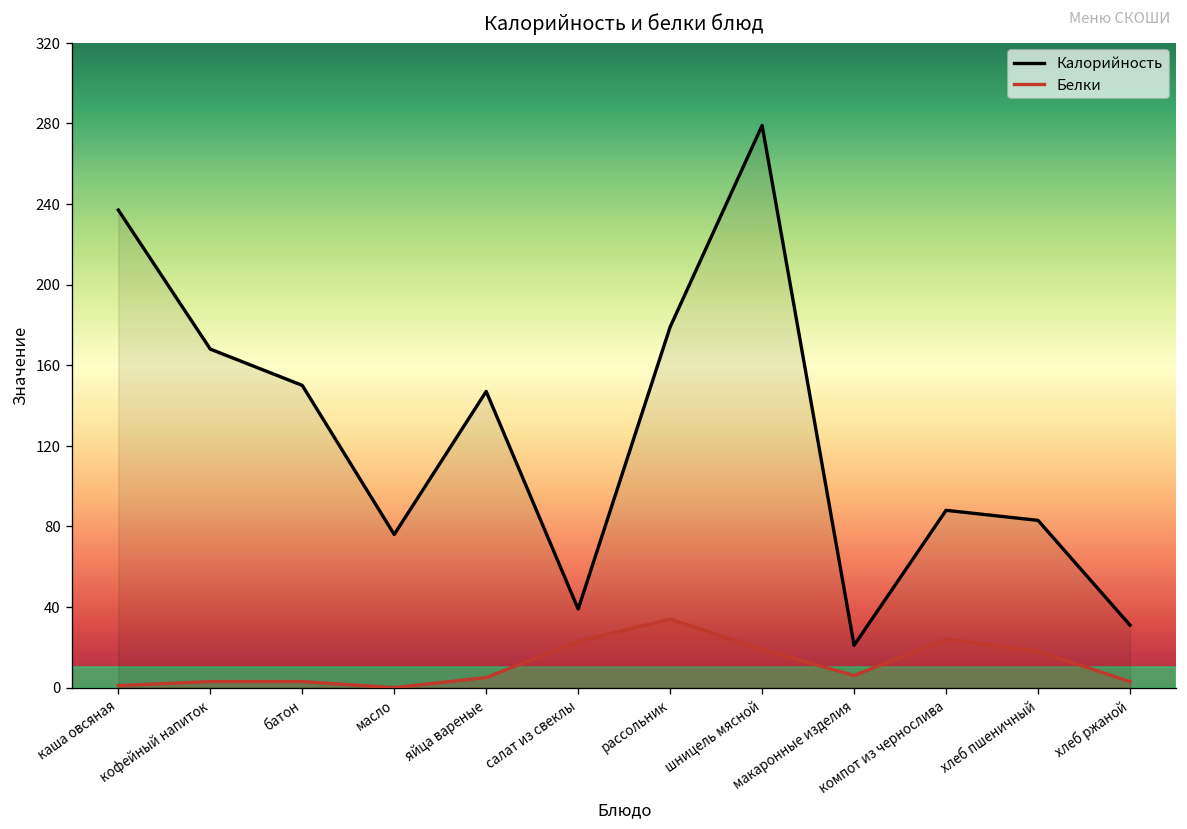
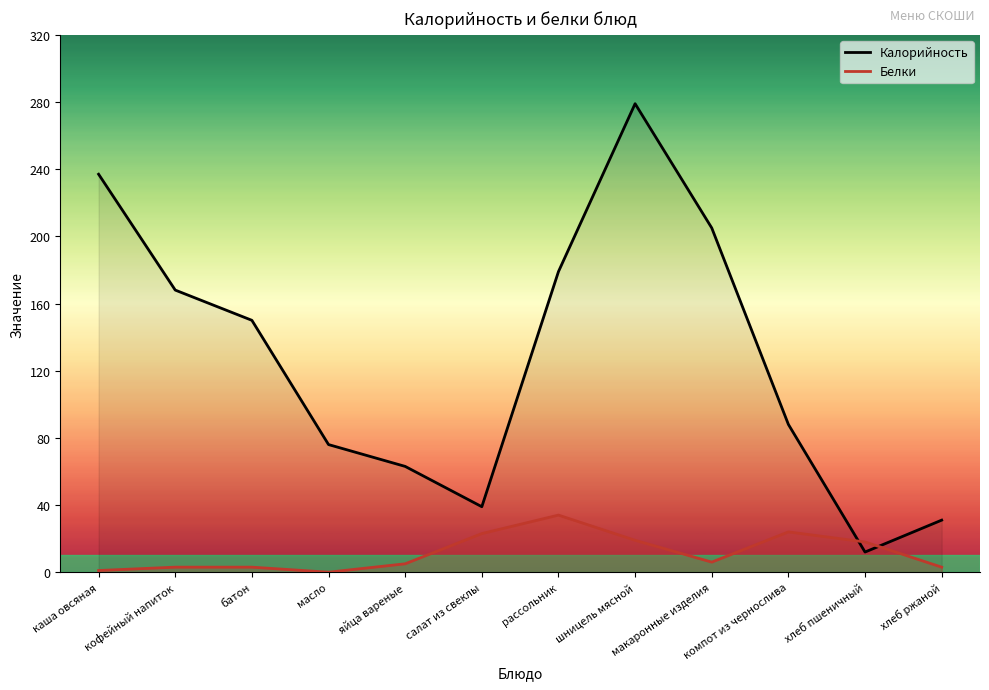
  {
    "Калорийность": {
      "каша овсяная": 237,
      "кофейный напиток": 168,
      "батон": 150,
      "масло": 76,
-     "яйца вареные": 147,
+     "яйца вареные": 63,
      "салат из свеклы": 39,
      "рассольник": 179,
      "шницель мясной": 279,
-     "макаронные изделия": 21,
+     "макаронные изделия": 205,
      "компот из чернослива": 88,
-     "хлеб пшеничный": 83,
+     "хлеб пшеничный": 12,
      "хлеб ржаной": 31
    },
    "Белки": {
      "салат из свеклы": 23,
      "рассольник": 34,
      "шницель мясной": 19,
      "компот из чернослива": 24,
      "хлеб пшеничный": 18
    }
  }
